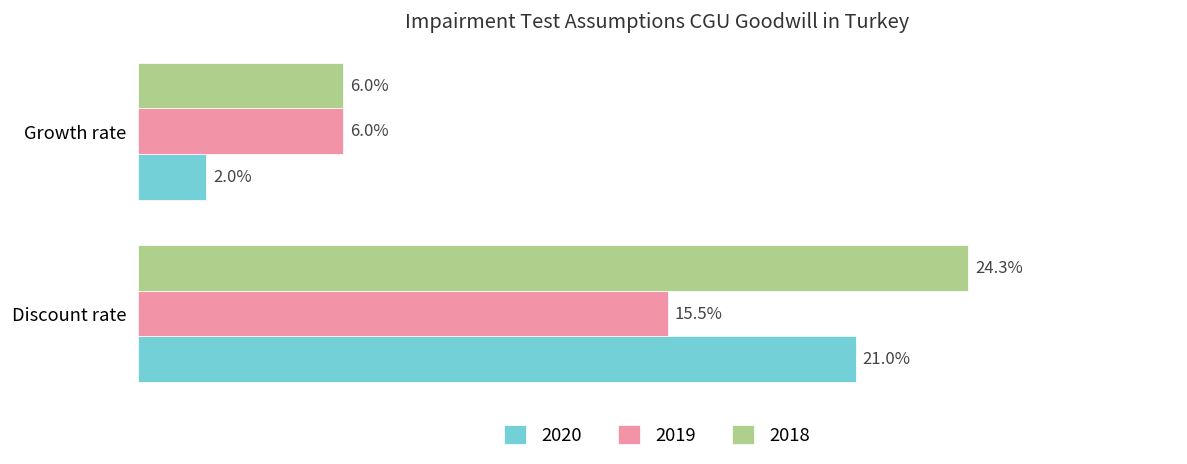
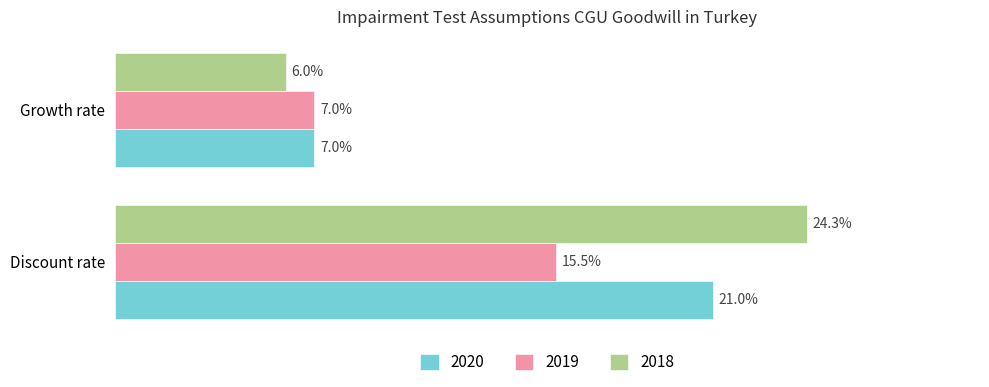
  {
    "2020": {
-     "Growth rate": "2.0%",
+     "Growth rate": "7.0%",
      "Discount rate": "21.0%"
    },
    "2019": {
-     "Growth rate": "6.0%",
+     "Growth rate": "7.0%",
      "Discount rate": "15.5%"
    },
    "2018": {
      "Growth rate": "6.0%",
      "Discount rate": "24.3%"
    }
  }
